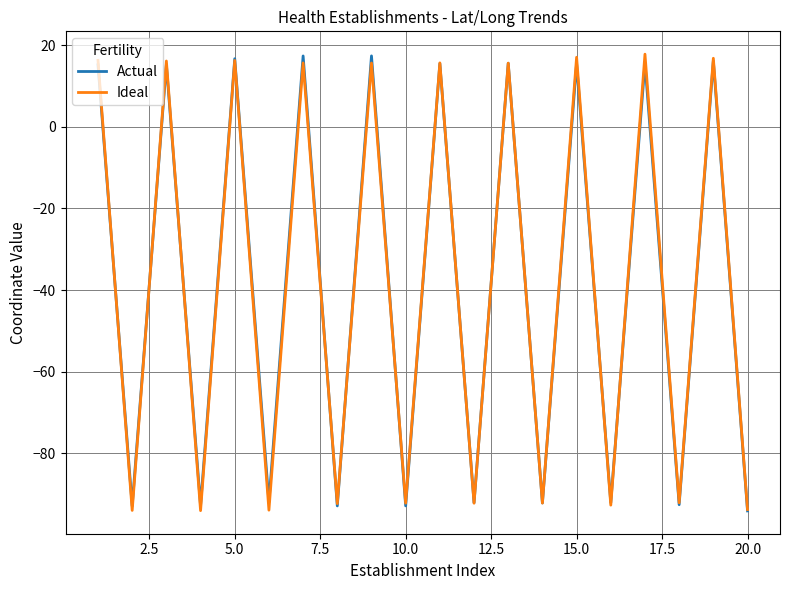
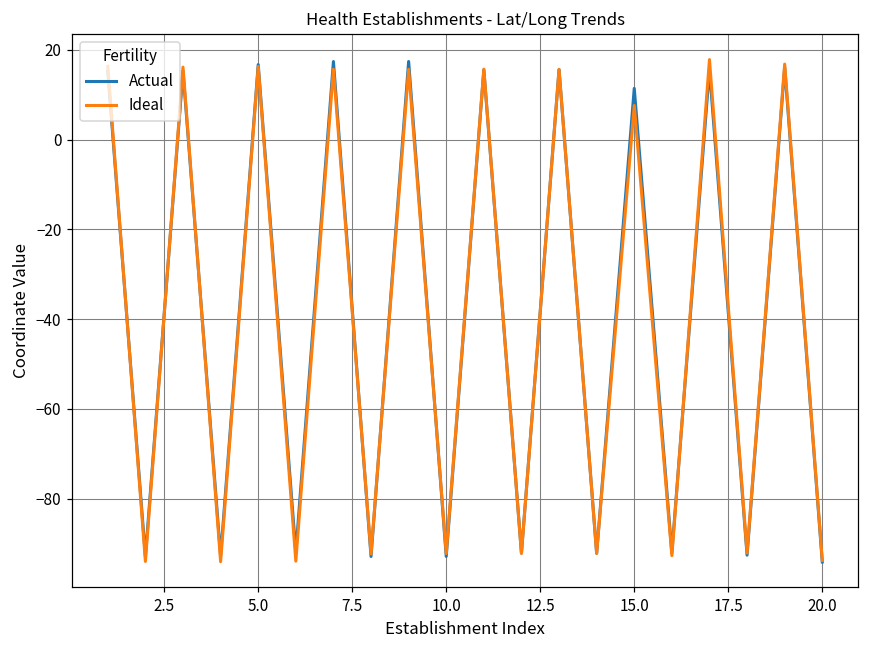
  {
    "Actual": {
      "10.0": -93,
-     "15.0": 16
+     "15.0": 11
    },
    "Ideal": {
      "10.0": -92,
-     "15.0": 17
+     "15.0": 8
    }
  }
